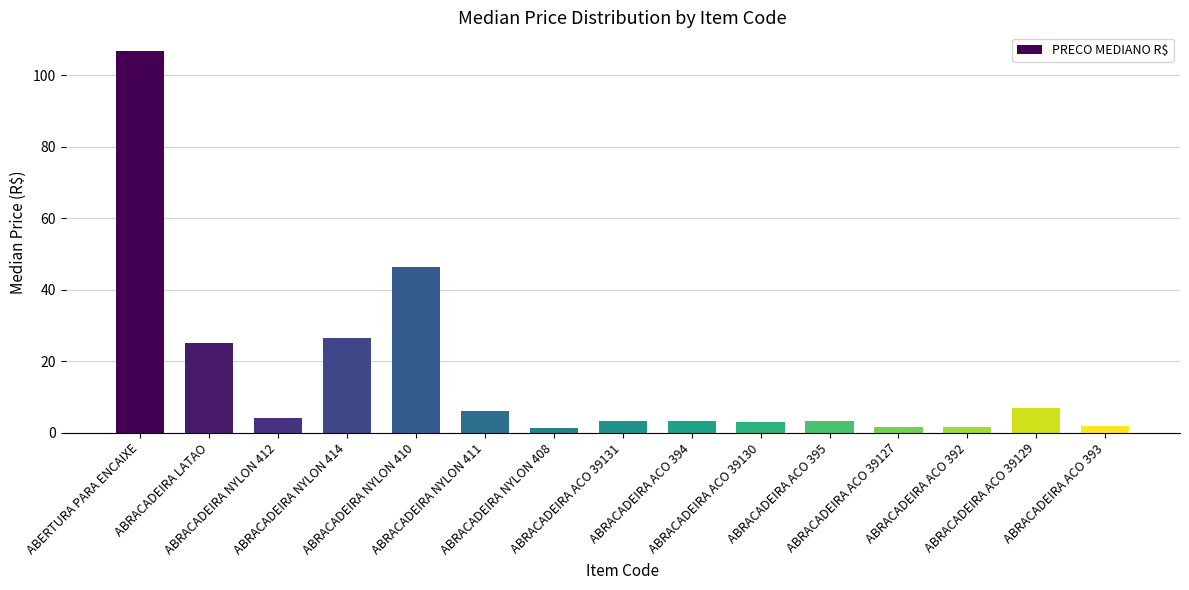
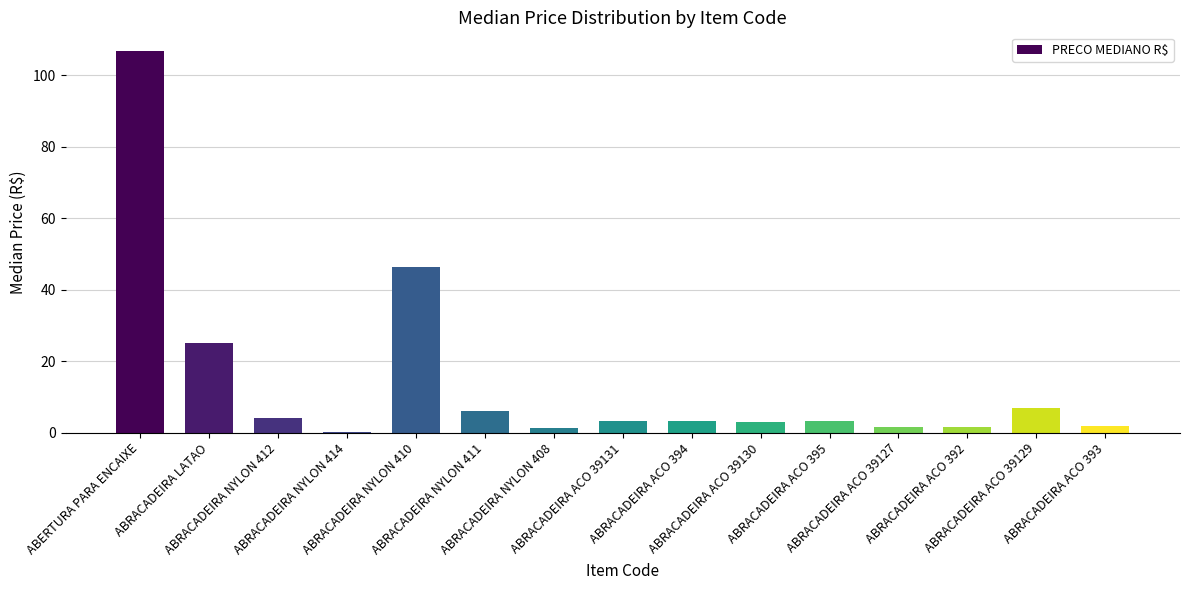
  {
    "ABERTURA PARA ENCAIXE": 107,
    "ABRACADEIRA LATAO": 25,
    "ABRACADEIRA NYLON 412": 4,
-   "ABRACADEIRA NYLON 414": 26,
+   "ABRACADEIRA NYLON 414": 0,
    "ABRACADEIRA NYLON 410": 46,
    "ABRACADEIRA NYLON 411": 6,
    "ABRACADEIRA NYLON 408": 1,
    "ABRACADEIRA ACO 39131": 3,
    "ABRACADEIRA ACO 394": 3,
    "ABRACADEIRA ACO 39130": 3,
    "ABRACADEIRA ACO 395": 3,
    "ABRACADEIRA ACO 39127": 2,
    "ABRACADEIRA ACO 392": 2,
    "ABRACADEIRA ACO 39129": 7,
    "ABRACADEIRA ACO 393": 2
  }
